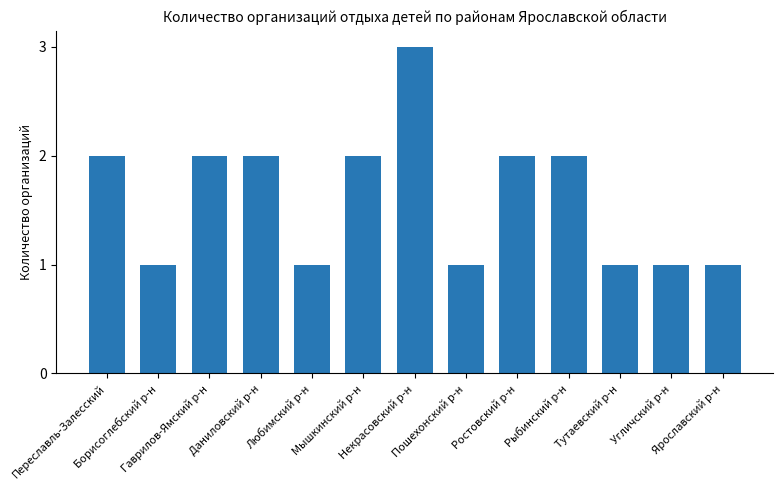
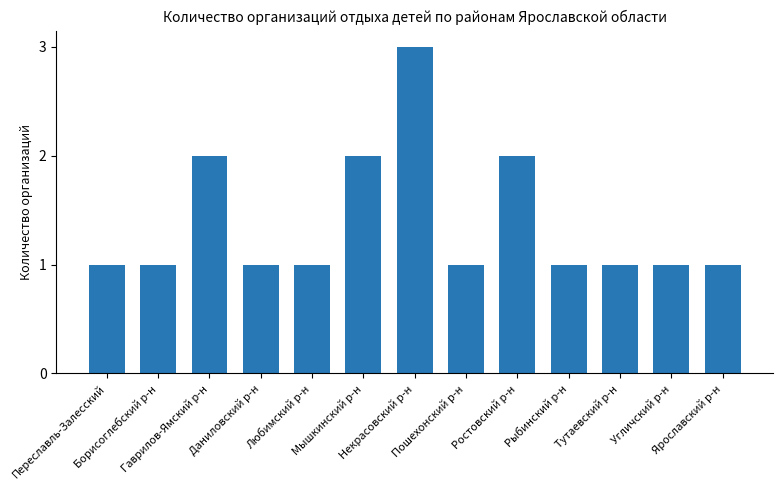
  {
-   "Переславль-Залесский": 2,
+   "Переславль-Залесский": 1,
    "Борисоглебский р-н": 1,
    "Гаврилов-Ямский р-н": 2,
-   "Даниловский р-н": 2,
+   "Даниловский р-н": 1,
    "Любимский р-н": 1,
    "Мышкинский р-н": 2,
    "Некрасовский р-н": 3,
    "Пошехонский р-н": 1,
    "Ростовский р-н": 2,
-   "Рыбинский р-н": 2,
+   "Рыбинский р-н": 1,
    "Тутаевский р-н": 1,
    "Угличский р-н": 1,
    "Ярославский р-н": 1
  }
